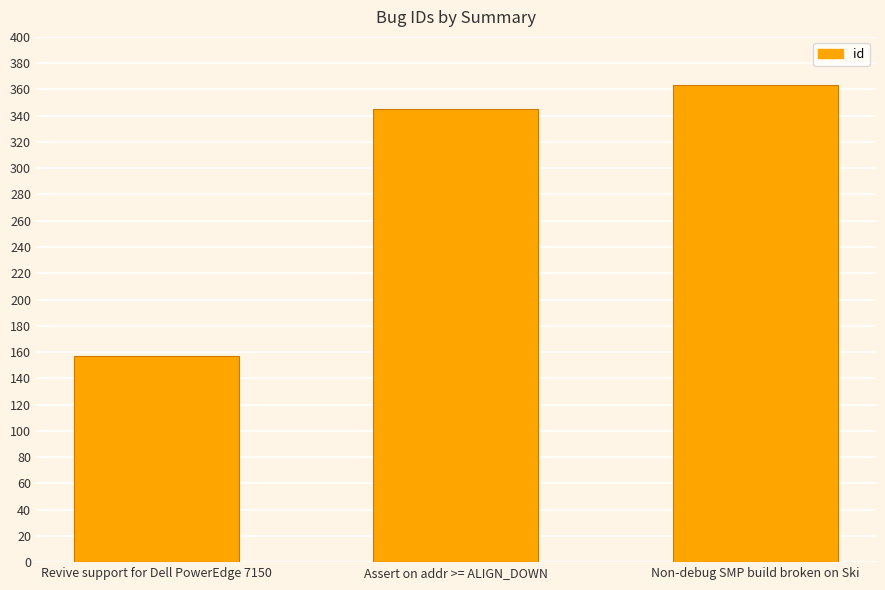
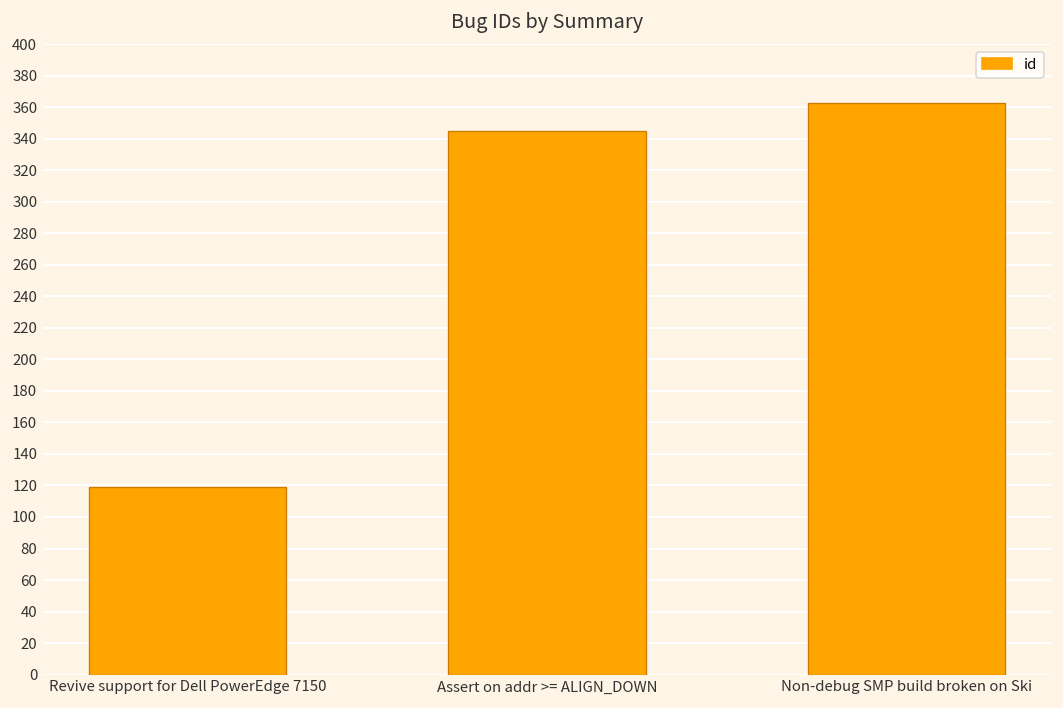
  {
-   "Revive support for Dell PowerEdge 7150": 157,
+   "Revive support for Dell PowerEdge 7150": 119,
    "Assert on addr >= ALIGN_DOWN": 345,
    "Non-debug SMP build broken on Ski": 363
  }
